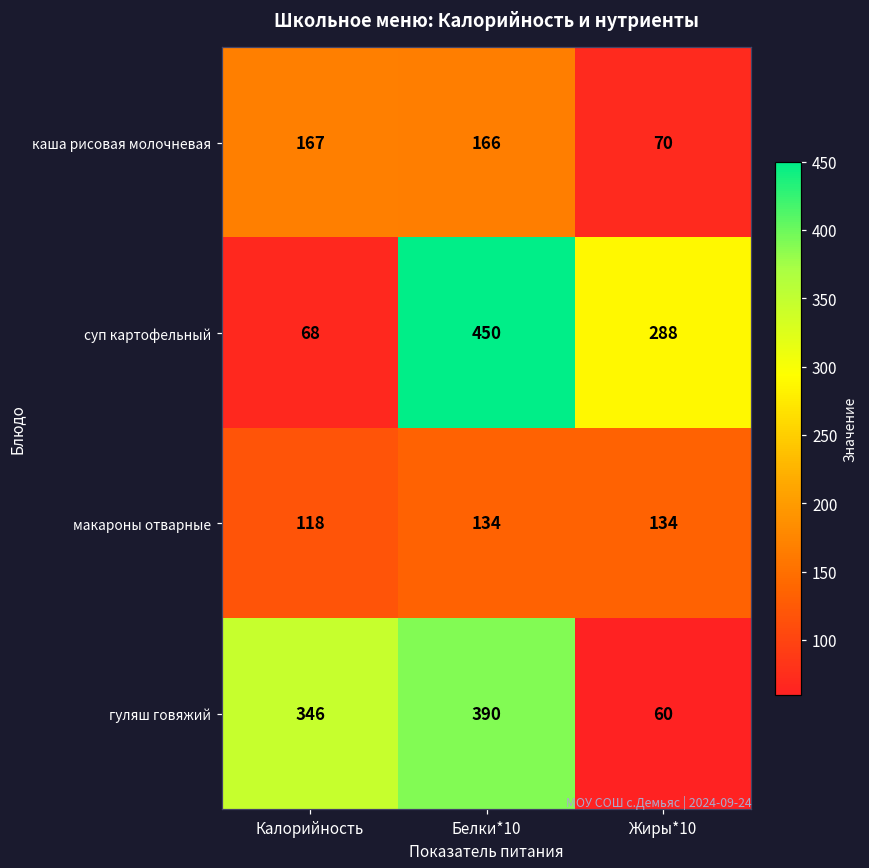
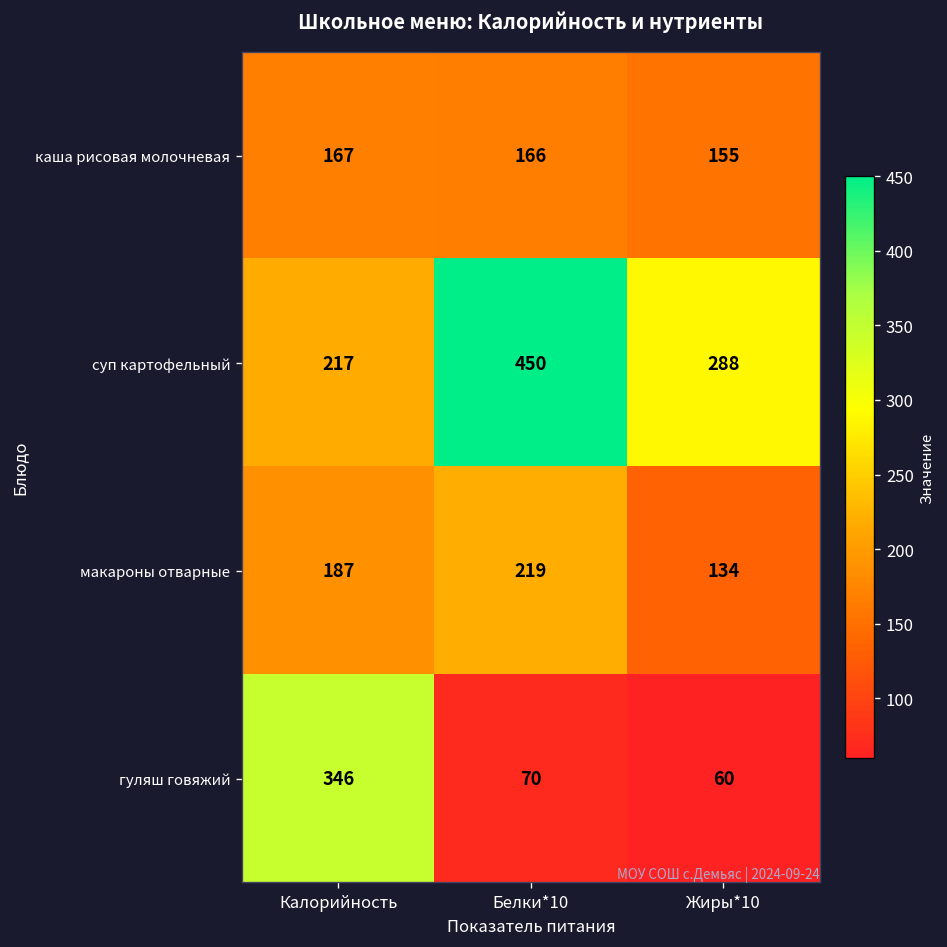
  {
    "каша рисовая молочневая": {
      "Калорийность": 167,
      "Белки*10": 166,
-     "Жиры*10": 70
+     "Жиры*10": 155
    },
    "суп картофельный": {
-     "Калорийность": 68,
+     "Калорийность": 217,
      "Белки*10": 450,
      "Жиры*10": 288
    },
    "макароны отварные": {
-     "Калорийность": 118,
-     "Белки*10": 134,
+     "Калорийность": 187,
+     "Белки*10": 219,
      "Жиры*10": 134
    },
    "гуляш говяжий": {
      "Калорийность": 346,
-     "Белки*10": 390
+     "Белки*10": 70
    }
  }
